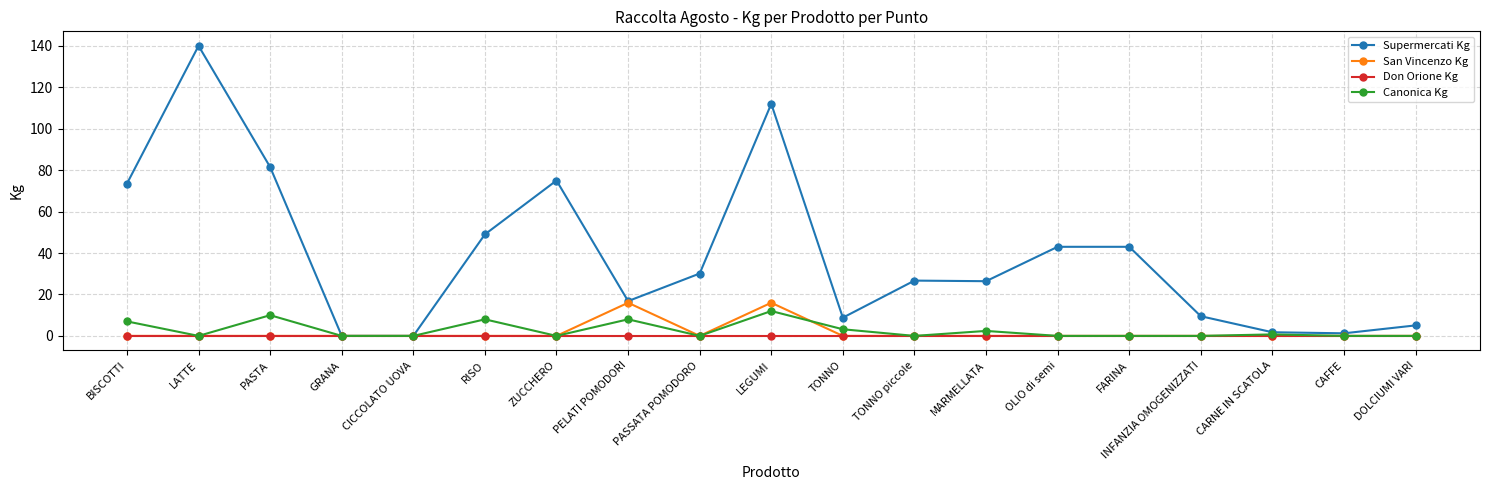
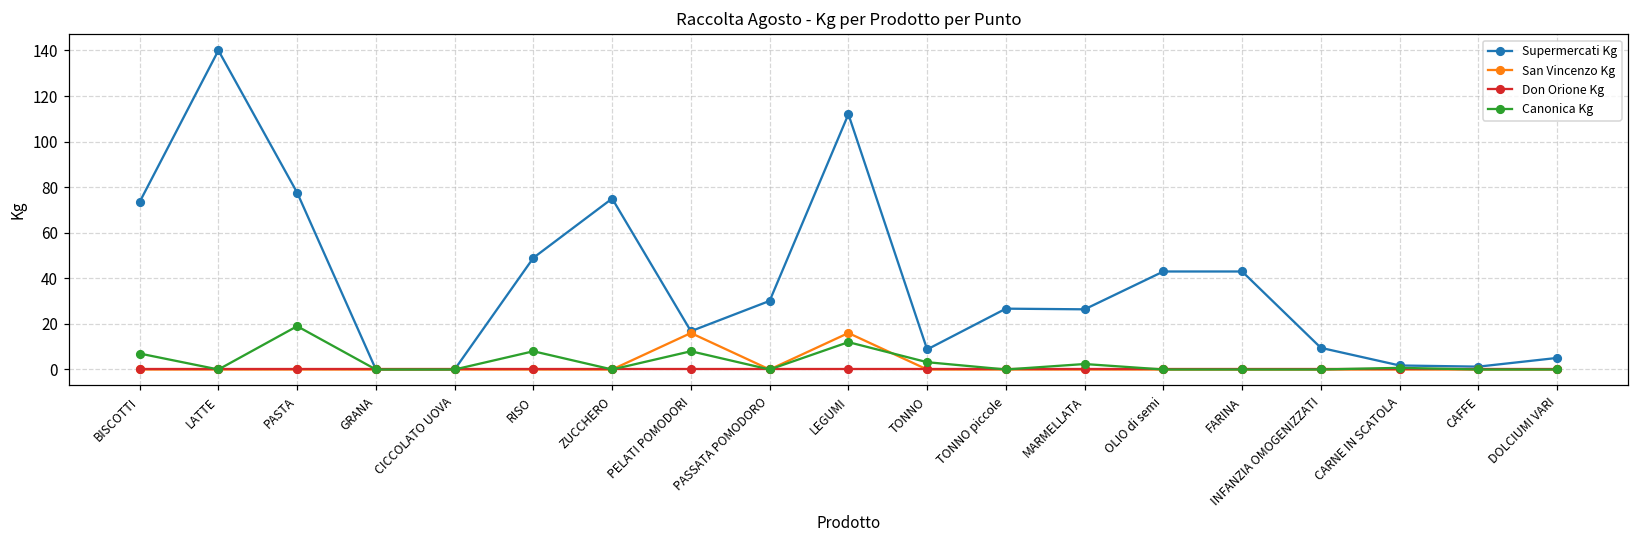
  {
    "Supermercati Kg": {
      "BISCOTTI": 74,
      "LATTE": 140,
-     "PASTA": 82,
+     "PASTA": 78,
      "RISO": 49,
      "ZUCCHERO": 75,
      "PASSATA POMODORO": 30,
      "LEGUMI": 112,
      "TONNO": 9,
      "TONNO piccole": 27,
      "MARMELLATA": 26,
      "OLIO di semi": 43,
      "FARINA": 43,
      "INFANZIA OMOGENIZZATI": 10,
      "CAFFE": 1,
      "DOLCIUMI VARI": 5
    },
    "San Vincenzo Kg": {
      "LEGUMI": 16
    },
    "Don Orione Kg": {
      "PELATI POMODORI": 0,
      "LEGUMI": 0
    },
    "Canonica Kg": {
      "BISCOTTI": 7,
-     "PASTA": 10,
+     "PASTA": 19,
      "RISO": 8,
      "PELATI POMODORI": 8,
      "LEGUMI": 12,
      "TONNO": 3,
      "MARMELLATA": 2
    }
  }
